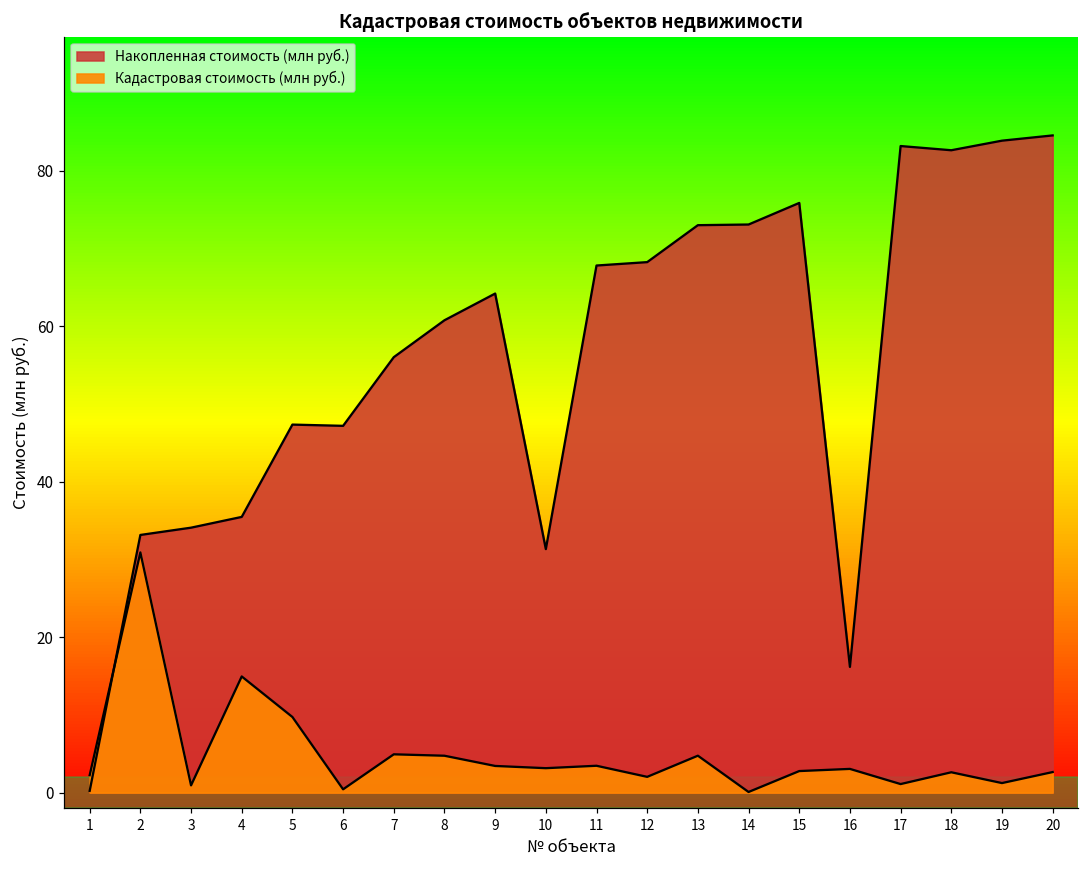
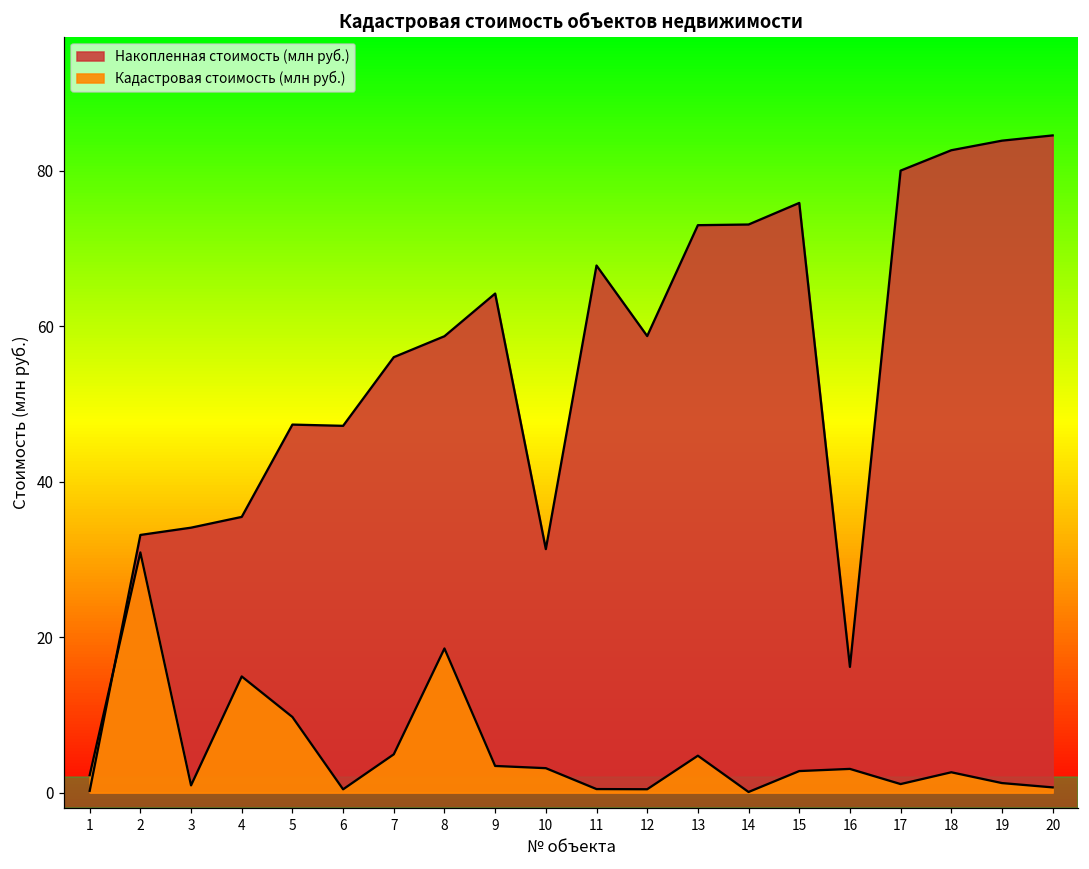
  {
    "Накопленная стоимость (млн руб.)": {
      "1": 0,
      "2": 33,
      "3": 34,
      "4": 35,
      "5": 47,
      "6": 47,
      "7": 56,
-     "8": 61,
+     "8": 59,
      "9": 64,
      "10": 31,
      "11": 68,
-     "12": 68,
+     "12": 59,
      "13": 73,
      "14": 73,
      "15": 76,
      "16": 16,
-     "17": 83,
+     "17": 80,
      "18": 83,
      "19": 84,
      "20": 85
    },
    "Кадастровая стоимость (млн руб.)": {
      "1": 2,
      "2": 31,
      "3": 1,
      "4": 15,
      "5": 10,
      "6": 0,
      "7": 5,
-     "8": 5,
+     "8": 19,
      "9": 3,
      "10": 3,
-     "11": 3,
-     "12": 2,
+     "11": 0,
+     "12": 0,
      "13": 5,
      "14": 0,
      "15": 3,
      "16": 3,
      "17": 1,
      "18": 3,
      "19": 1,
-     "20": 3
+     "20": 1
    }
  }
